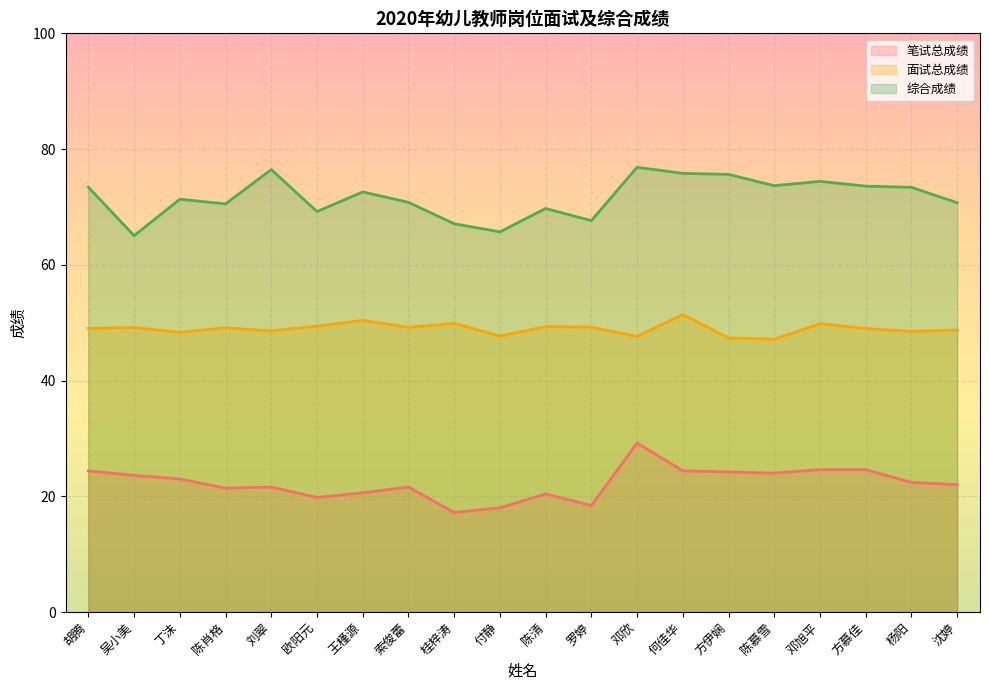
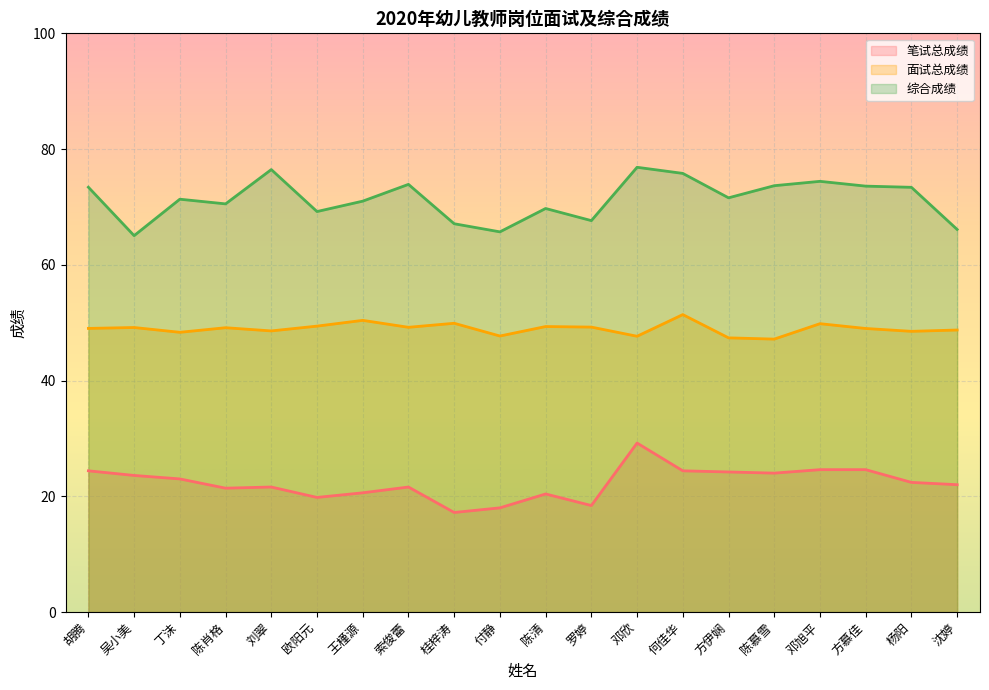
  {
    "综合成绩": {
      "胡腾": 73,
      "吴小美": 65,
      "丁沫": 71,
      "陈肖格": 71,
      "刘翠": 76,
      "欧阳元": 69,
-     "王槿源": 73,
-     "索俊蕾": 71,
+     "王槿源": 71,
+     "索俊蕾": 74,
      "桂梓涛": 67,
      "付静": 66,
      "陈清": 70,
      "罗婷": 68,
      "邓欣": 77,
      "何佳华": 76,
-     "方伊娴": 76,
+     "方伊娴": 72,
      "陈慕雪": 74,
      "邓旭平": 74,
      "方慕佳": 74,
      "杨阳": 73,
-     "沈婷": 71
+     "沈婷": 66
    }
  }
